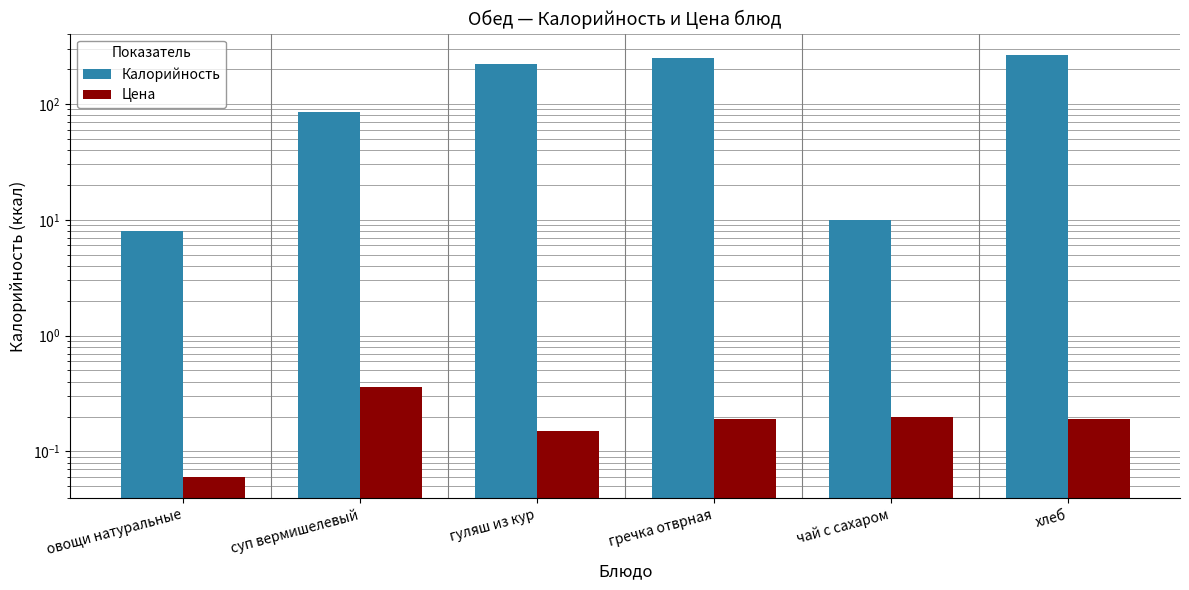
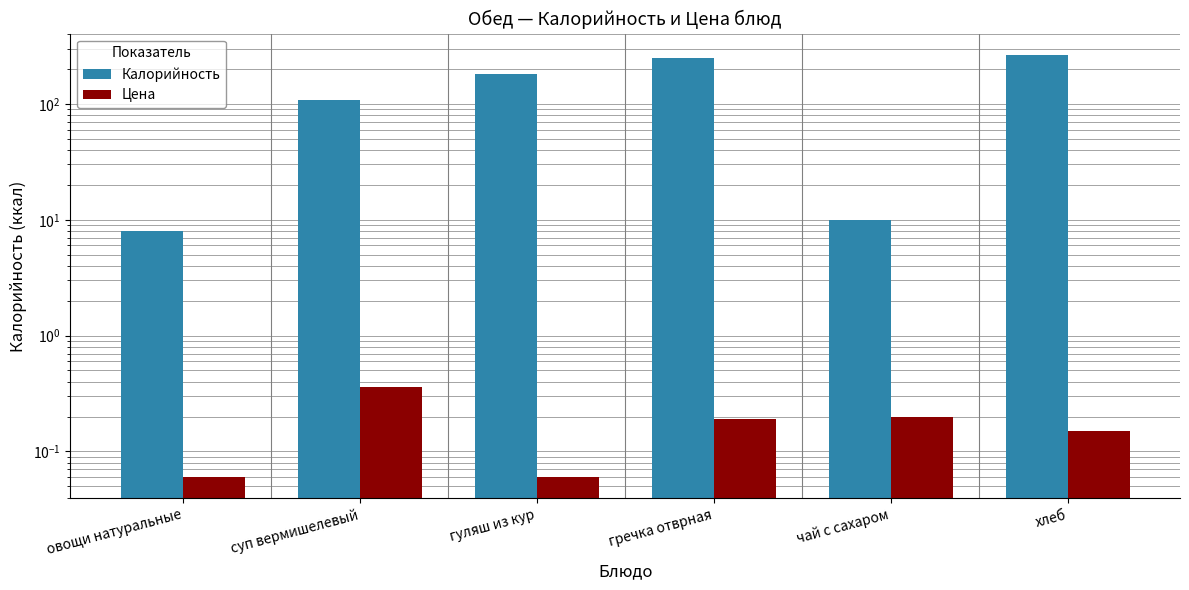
  {
    "Калорийность": {
      "овощи натуральные": 8,
-     "суп вермишелевый": 80,
-     "гуляш из кур": 220,
+     "суп вермишелевый": 110,
+     "гуляш из кур": 180,
      "гречка отврная": 250,
      "чай с сахаром": 10,
      "хлеб": 270
    },
    "Цена": {
      "овощи натуральные": 0.06,
      "суп вермишелевый": 0.36,
-     "гуляш из кур": 0.15,
+     "гуляш из кур": 0.06,
      "гречка отврная": 0.19,
      "чай с сахаром": 0.20,
-     "хлеб": 0.19
+     "хлеб": 0.15
    }
  }
